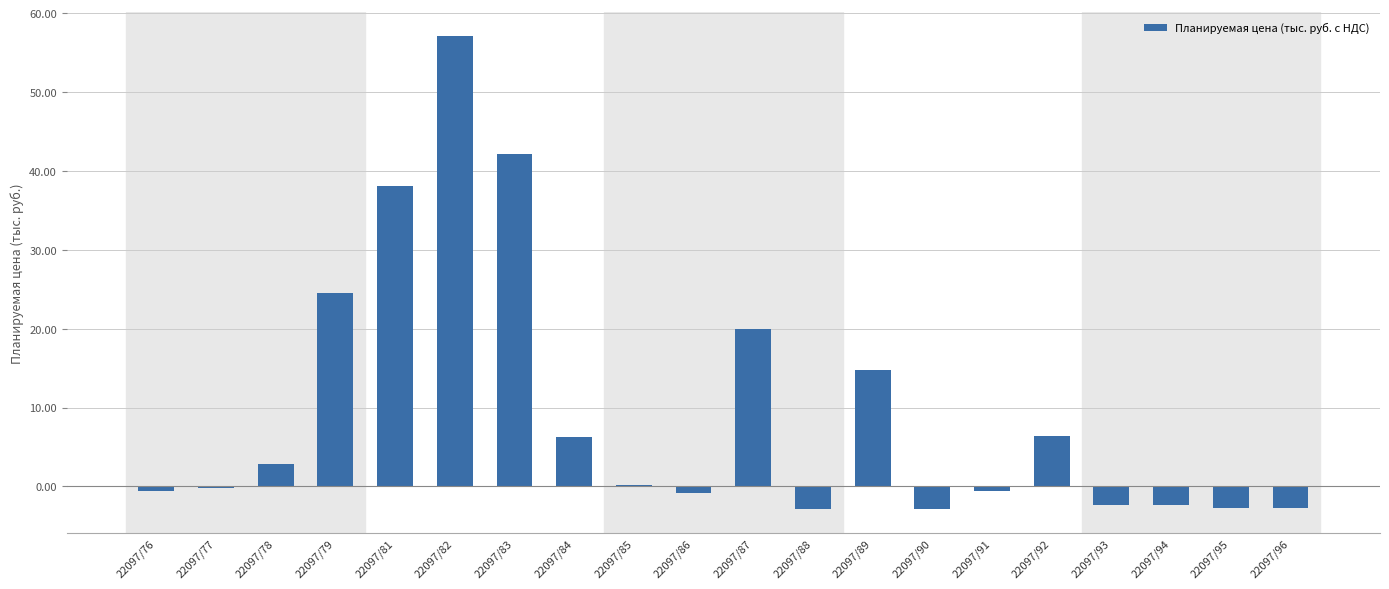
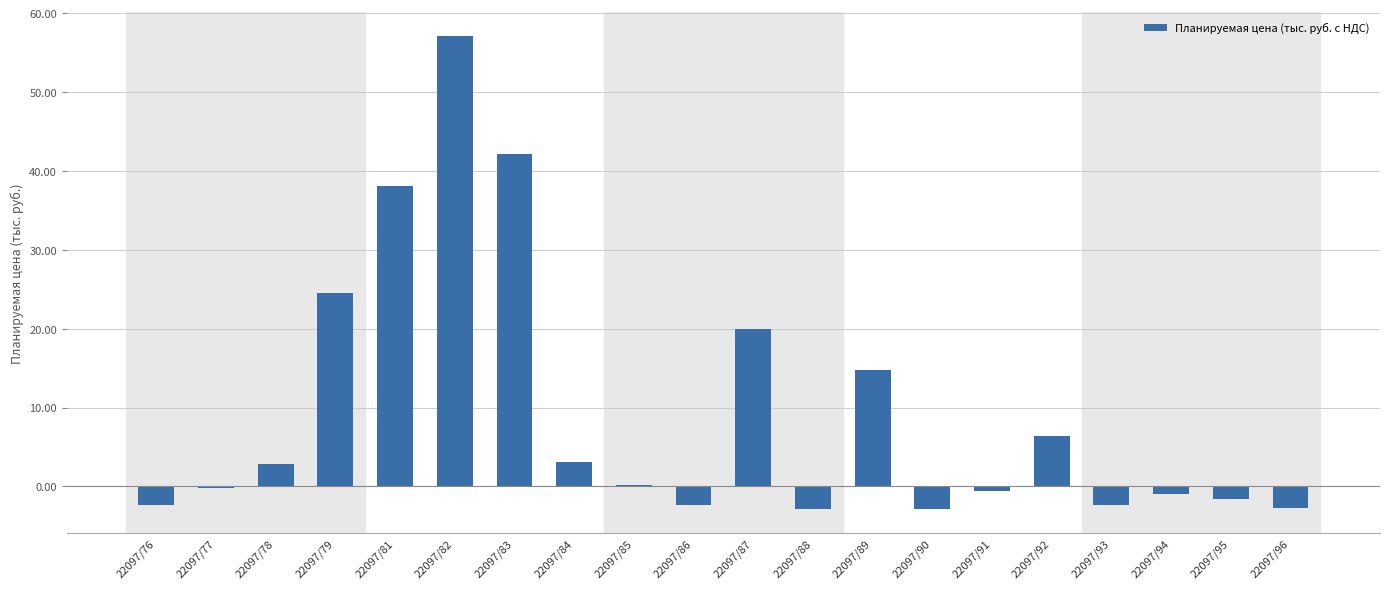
  {
-   "22097/76": -1,
+   "22097/76": -2,
    "22097/78": 3,
    "22097/79": 25,
    "22097/81": 38,
    "22097/82": 57,
    "22097/83": 42,
-   "22097/84": 6,
-   "22097/86": -1,
+   "22097/84": 3,
+   "22097/86": -2,
    "22097/87": 20,
    "22097/88": -3,
    "22097/89": 15,
    "22097/90": -3,
    "22097/91": -1,
    "22097/92": 6,
    "22097/93": -2,
-   "22097/94": -2,
-   "22097/95": -3,
+   "22097/94": -1,
+   "22097/95": -2,
    "22097/96": -3
  }
